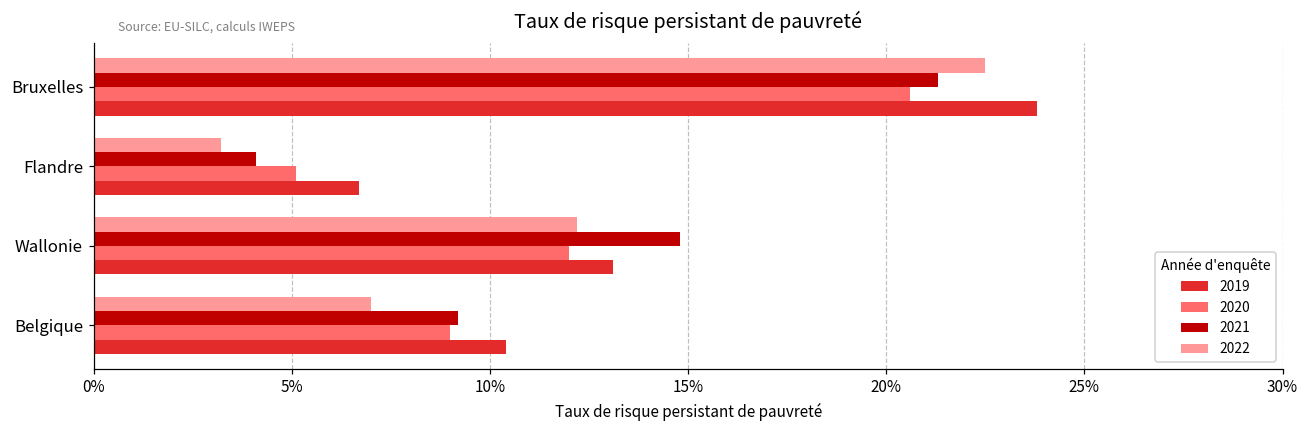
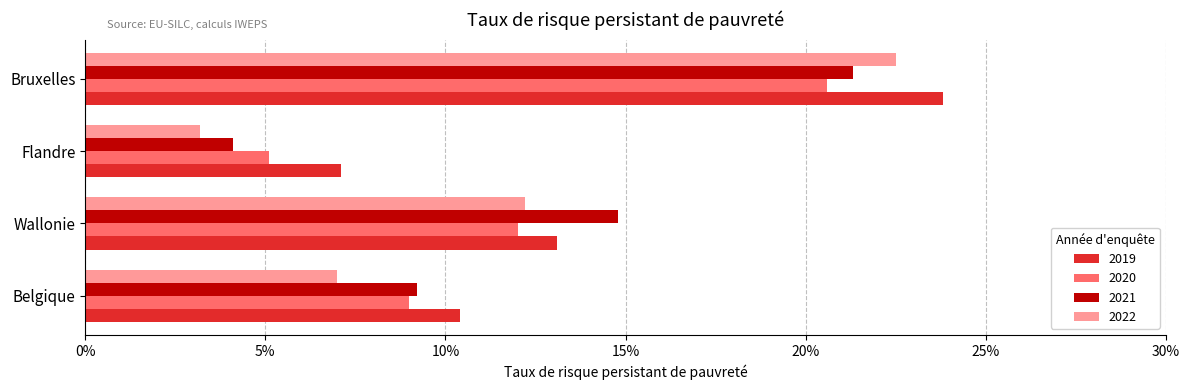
  {
    "2019": {
      "Bruxelles": "23.8%",
-     "Flandre": "6.7%",
+     "Flandre": "7.1%",
      "Wallonie": "13.1%",
      "Belgique": "10.4%"
    },
    "2020": {
      "Bruxelles": "20.6%",
      "Flandre": "5.1%",
      "Wallonie": "12.0%",
      "Belgique": "9.0%"
    },
    "2021": {
      "Bruxelles": "21.3%",
      "Flandre": "4.1%",
      "Wallonie": "14.8%",
      "Belgique": "9.2%"
    },
    "2022": {
      "Bruxelles": "22.5%",
      "Flandre": "3.2%",
      "Wallonie": "12.2%",
      "Belgique": "7.0%"
    }
  }
